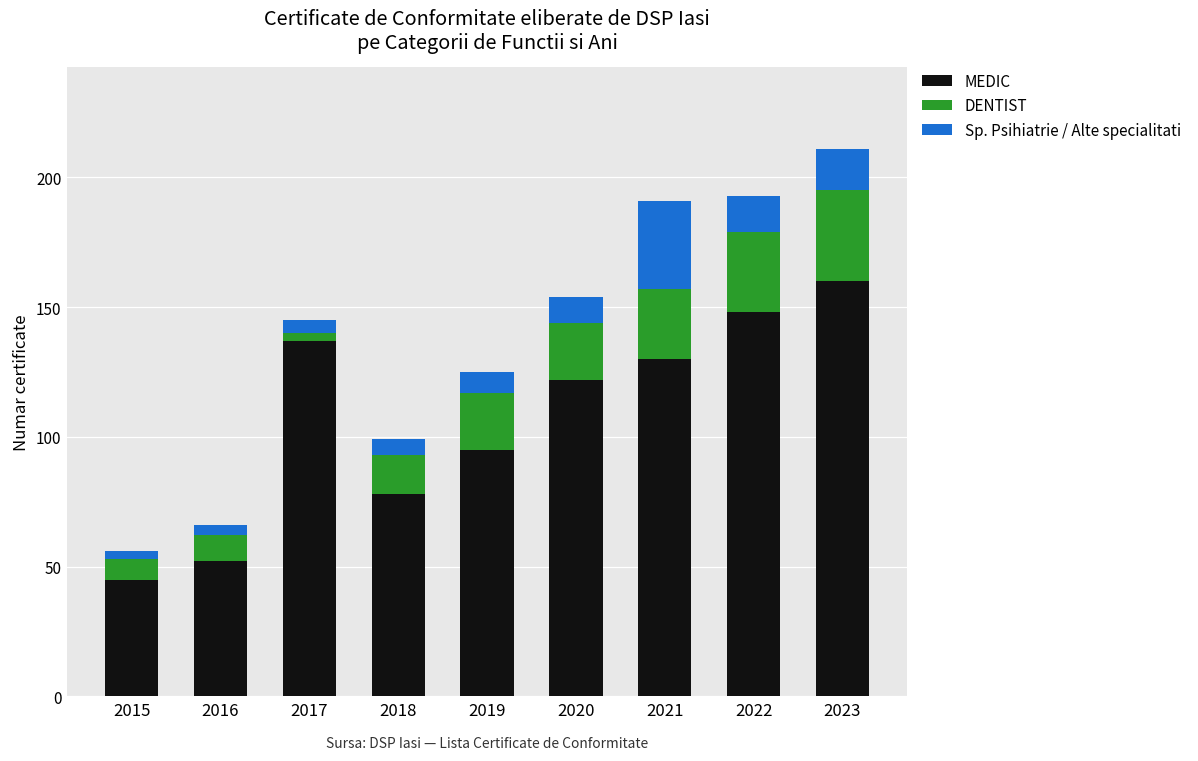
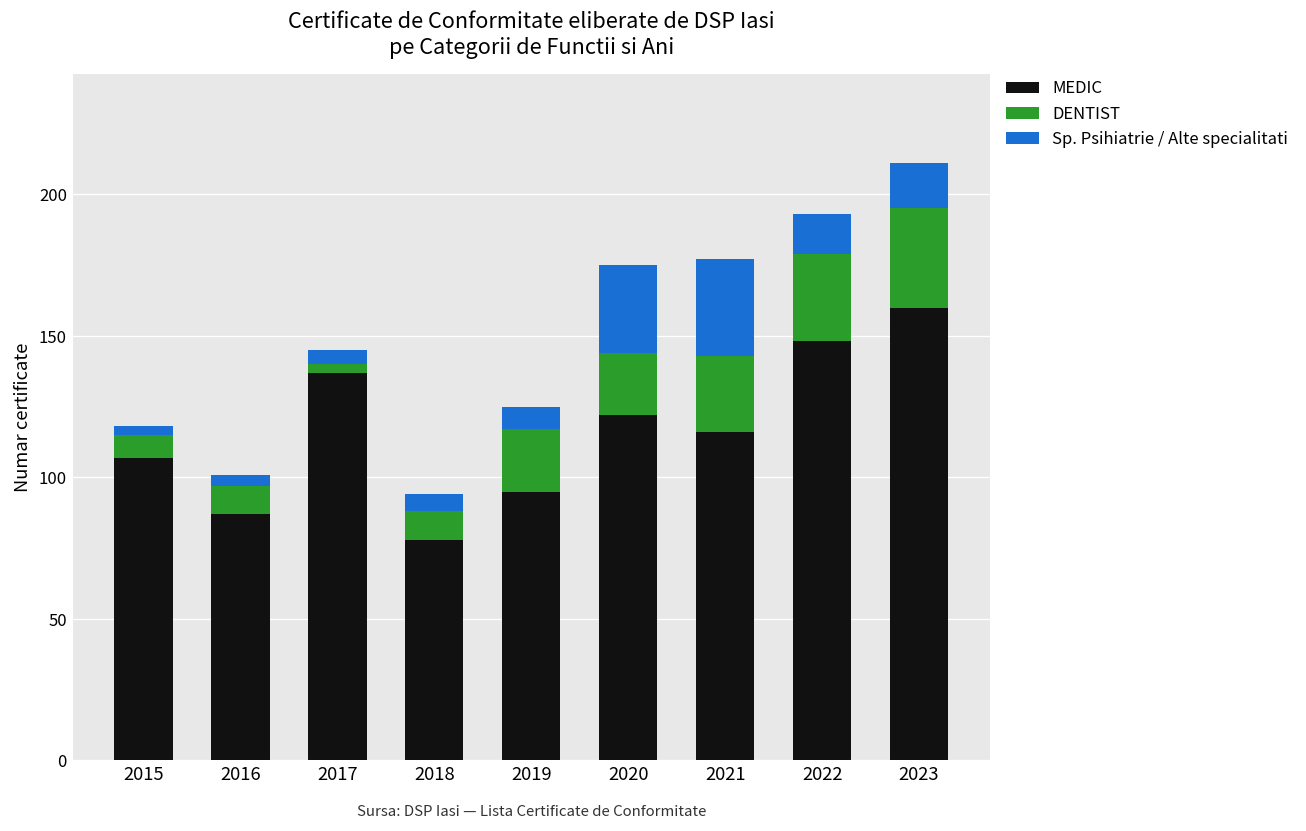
  {
    "MEDIC": {
-     "2015": 45,
-     "2016": 52,
+     "2015": 107,
+     "2016": 87,
      "2017": 137,
      "2018": 78,
      "2019": 95,
      "2020": 122,
-     "2021": 130,
+     "2021": 116,
      "2022": 148,
      "2023": 160
    },
    "DENTIST": {
      "2015": 8,
      "2016": 10,
      "2017": 3,
-     "2018": 15,
+     "2018": 10,
      "2019": 22,
      "2020": 22,
      "2021": 27,
      "2022": 31,
      "2023": 35
    },
    "Sp. Psihiatrie / Alte specialitati": {
      "2015": 3,
      "2016": 4,
      "2017": 5,
      "2018": 6,
      "2019": 8,
-     "2020": 10,
+     "2020": 31,
      "2021": 34,
      "2022": 14,
      "2023": 16
    }
  }
